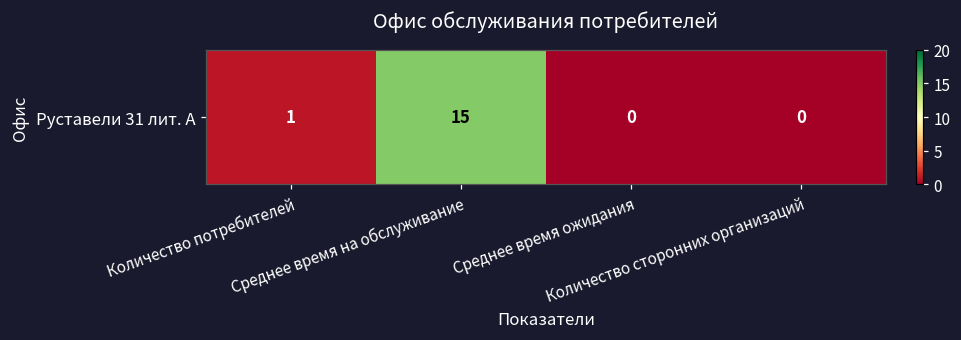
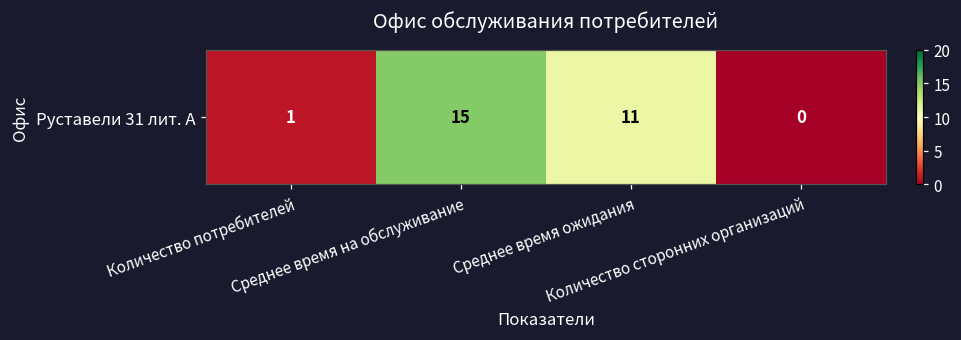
  {
    "Руставели 31 лит. А": {
      "Количество потребителей": 1,
      "Среднее время на обслуживание": 15,
-     "Среднее время ожидания": 0,
+     "Среднее время ожидания": 11,
      "Количество сторонних организаций": 0
    }
  }
